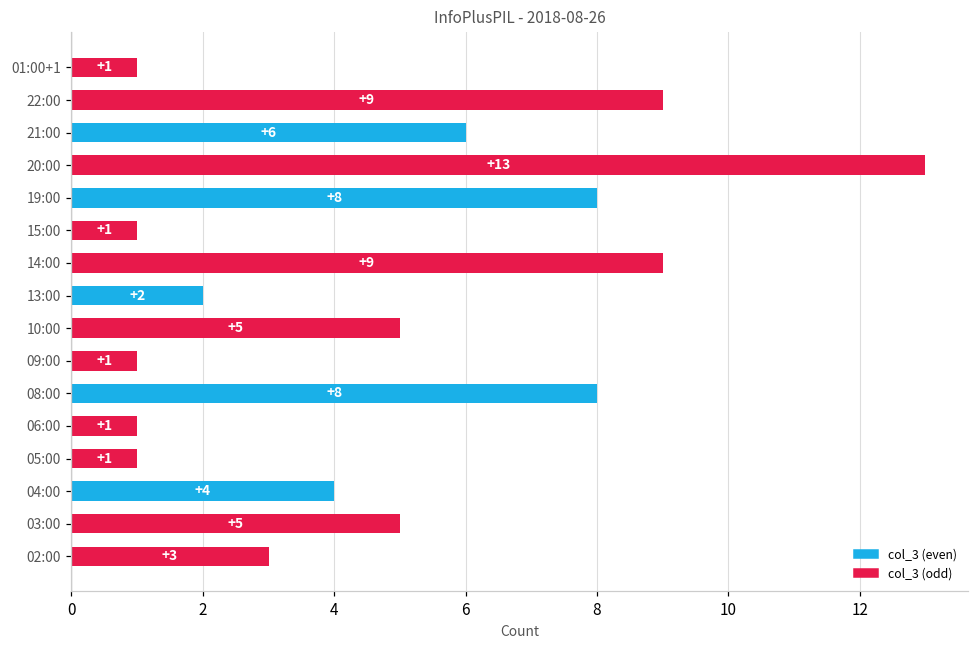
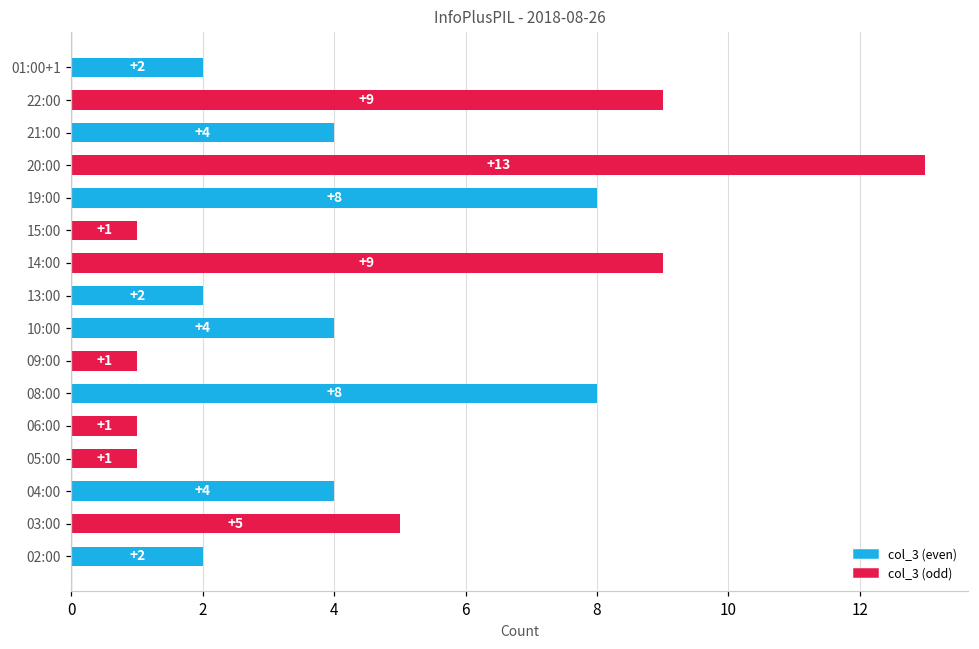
  {
-   "01:00+1": "+1",
+   "01:00+1": "+2",
    "22:00": "+9",
-   "21:00": "+6",
+   "21:00": "+4",
    "20:00": "+13",
    "19:00": "+8",
    "15:00": "+1",
    "14:00": "+9",
    "13:00": "+2",
-   "10:00": "+5",
+   "10:00": "+4",
    "09:00": "+1",
    "08:00": "+8",
    "06:00": "+1",
    "05:00": "+1",
    "04:00": "+4",
    "03:00": "+5",
-   "02:00": "+3"
+   "02:00": "+2"
  }
